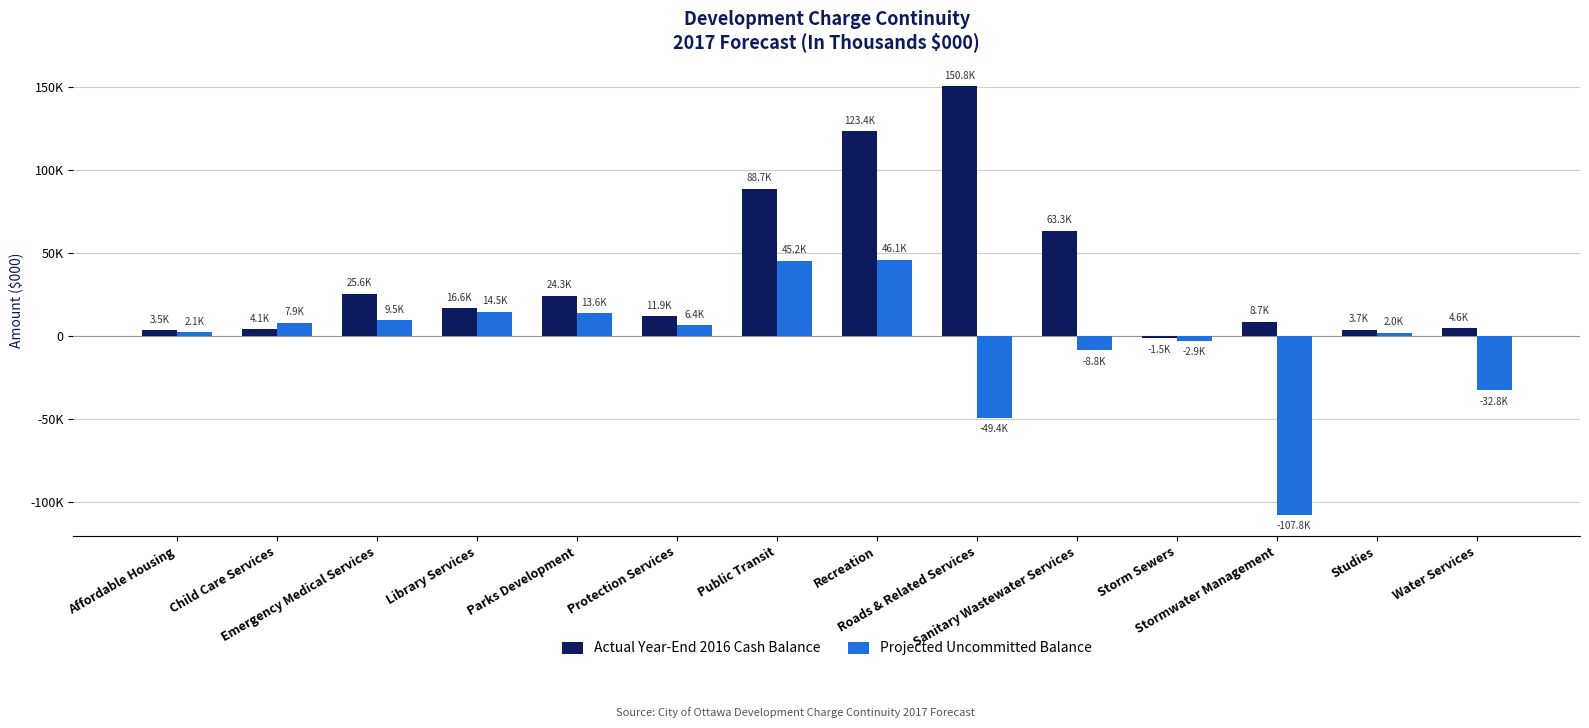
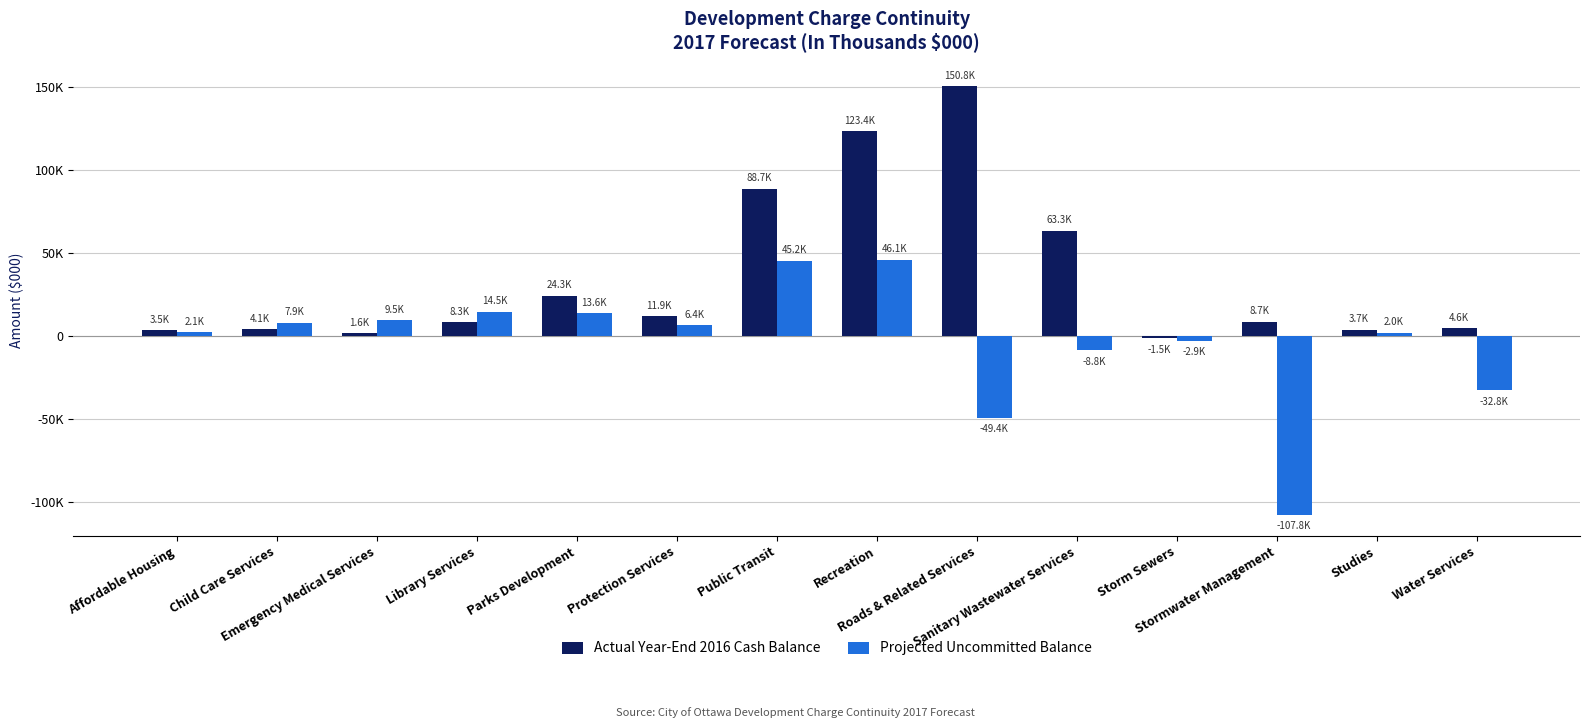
  {
    "Actual Year-End 2016 Cash Balance": {
      "Affordable Housing": "3.5K",
      "Child Care Services": "4.1K",
-     "Emergency Medical Services": "25.6K",
-     "Library Services": "16.6K",
+     "Emergency Medical Services": "1.6K",
+     "Library Services": "8.3K",
      "Parks Development": "24.3K",
      "Protection Services": "11.9K",
      "Public Transit": "88.7K",
      "Recreation": "123.4K",
      "Roads & Related Services": "150.8K",
      "Sanitary Wastewater Services": "63.3K",
      "Storm Sewers": "-1.5K",
      "Stormwater Management": "8.7K",
      "Studies": "3.7K",
      "Water Services": "4.6K"
    },
    "Projected Uncommitted Balance": {
      "Affordable Housing": "2.1K",
      "Child Care Services": "7.9K",
      "Emergency Medical Services": "9.5K",
      "Library Services": "14.5K",
      "Parks Development": "13.6K",
      "Protection Services": "6.4K",
      "Public Transit": "45.2K",
      "Recreation": "46.1K",
      "Roads & Related Services": "-49.4K",
      "Sanitary Wastewater Services": "-8.8K",
      "Storm Sewers": "-2.9K",
      "Stormwater Management": "-107.8K",
      "Studies": "2.0K",
      "Water Services": "-32.8K"
    }
  }
